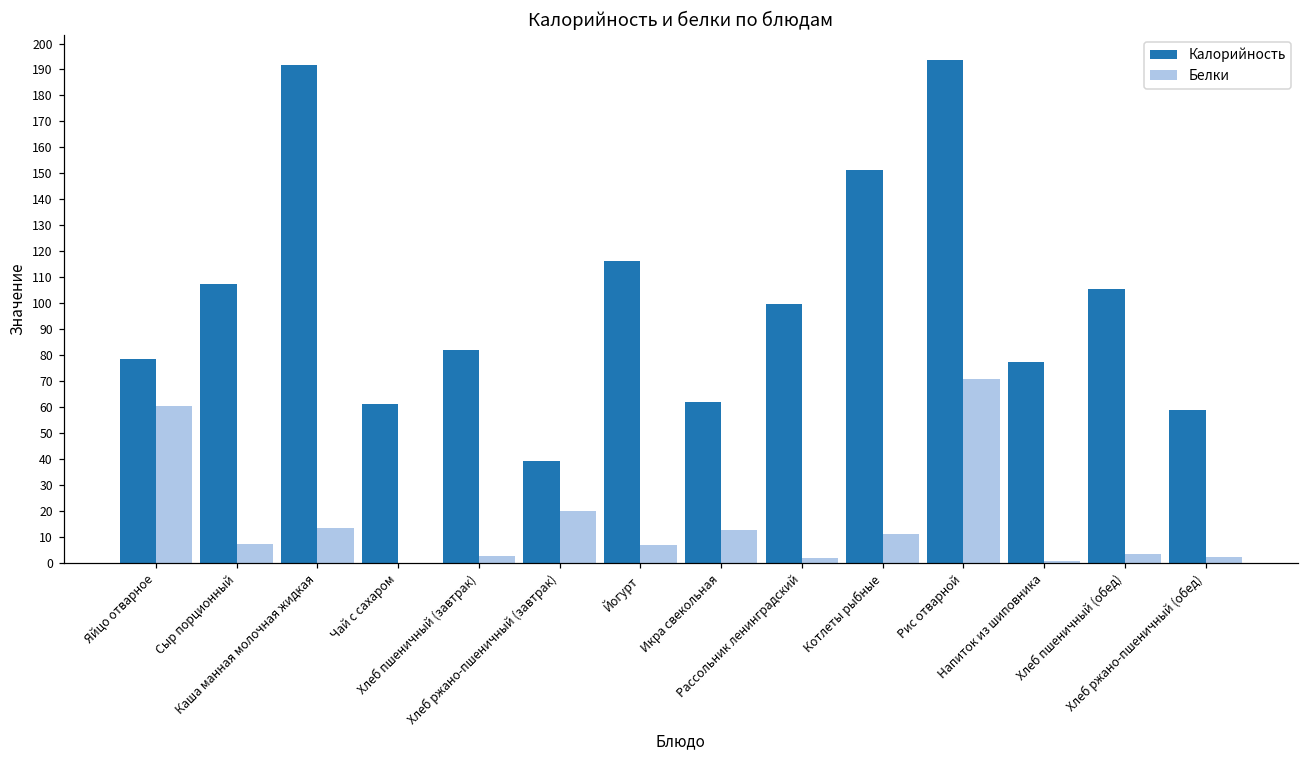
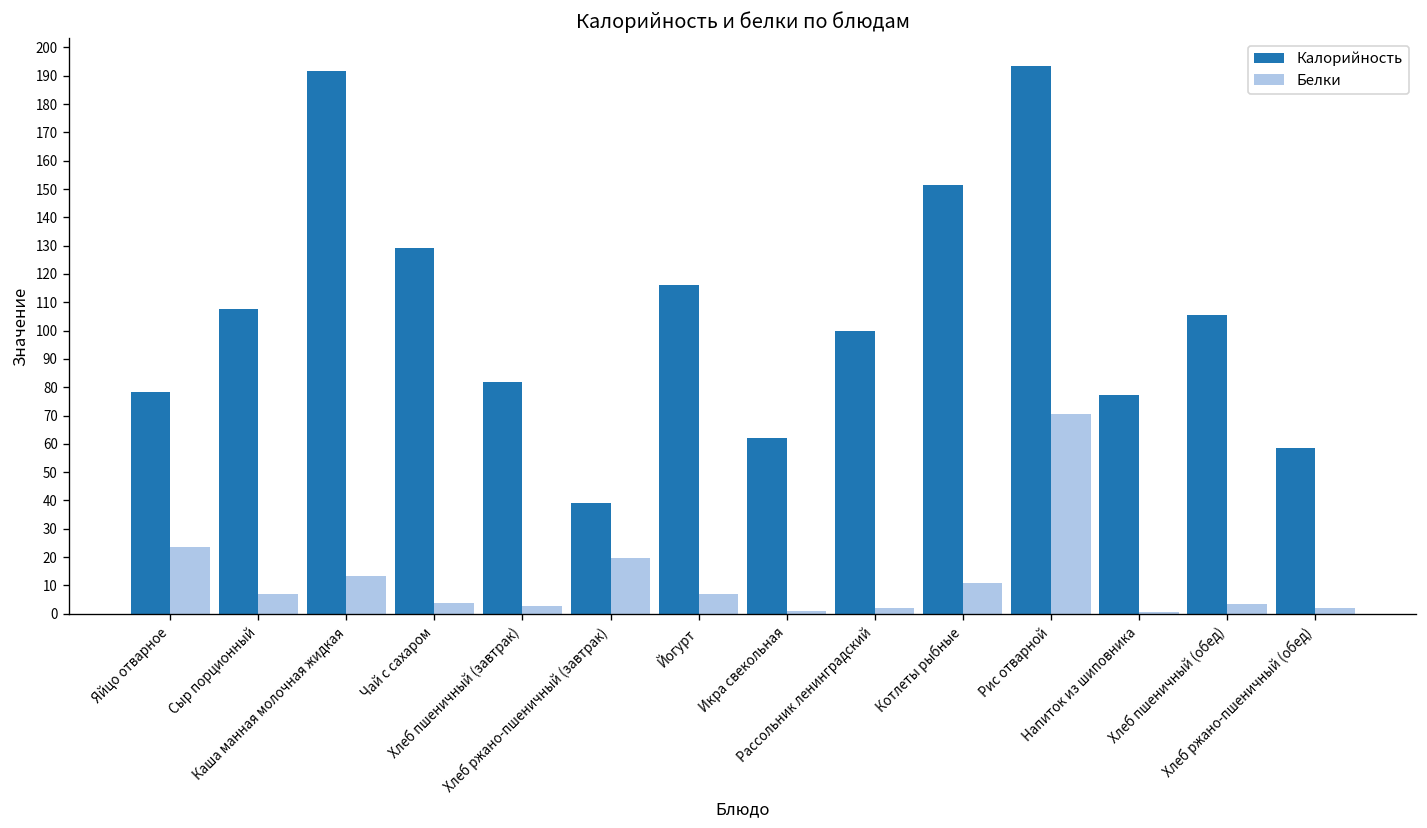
  {
    "Калорийность": {
      "Яйцо отварное": 78,
      "Сыр порционный": 108,
      "Каша манная молочная жидкая": 192,
-     "Чай с сахаром": 61,
+     "Чай с сахаром": 129,
      "Хлеб пшеничный (завтрак)": 82,
      "Хлеб ржано-пшеничный (завтрак)": 39,
      "Йогурт": 116,
      "Икра свекольная": 62,
      "Рассольник ленинградский": 100,
      "Котлеты рыбные": 151,
      "Рис отварной": 194,
      "Напиток из шиповника": 77,
      "Хлеб пшеничный (обед)": 105,
      "Хлеб ржано-пшеничный (обед)": 59
    },
    "Белки": {
-     "Яйцо отварное": 60,
+     "Яйцо отварное": 24,
      "Сыр порционный": 7,
      "Каша манная молочная жидкая": 13,
-     "Чай с сахаром": 0,
+     "Чай с сахаром": 4,
      "Хлеб пшеничный (завтрак)": 3,
      "Хлеб ржано-пшеничный (завтрак)": 20,
      "Йогурт": 7,
-     "Икра свекольная": 13,
+     "Икра свекольная": 1,
      "Рассольник ленинградский": 2,
      "Котлеты рыбные": 11,
      "Рис отварной": 71,
      "Хлеб пшеничный (обед)": 3,
      "Хлеб ржано-пшеничный (обед)": 2
    }
  }
